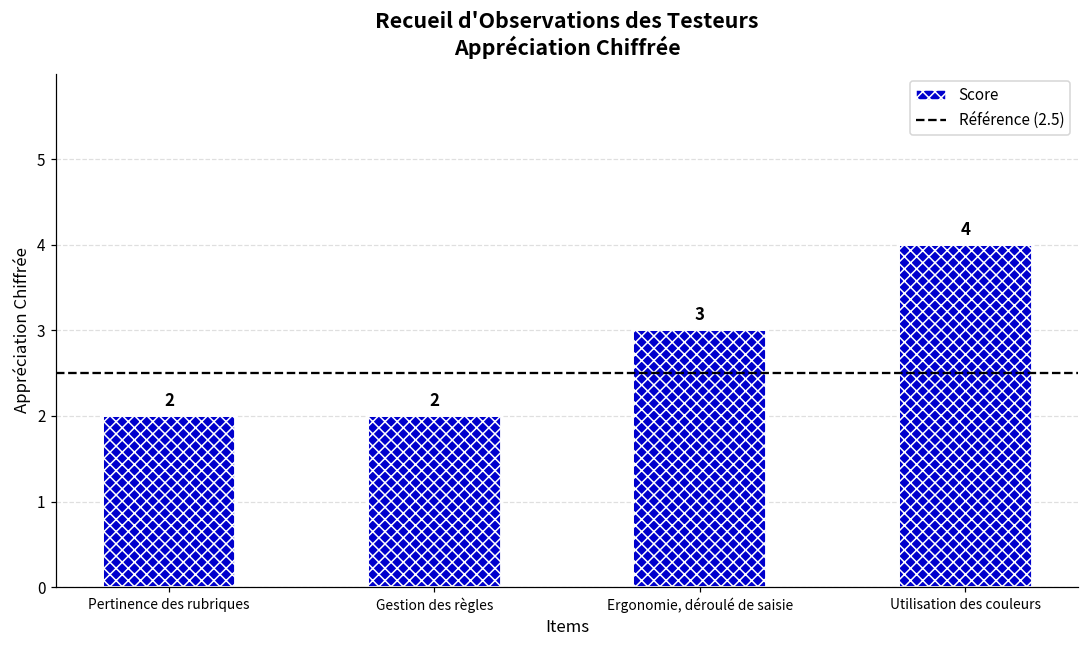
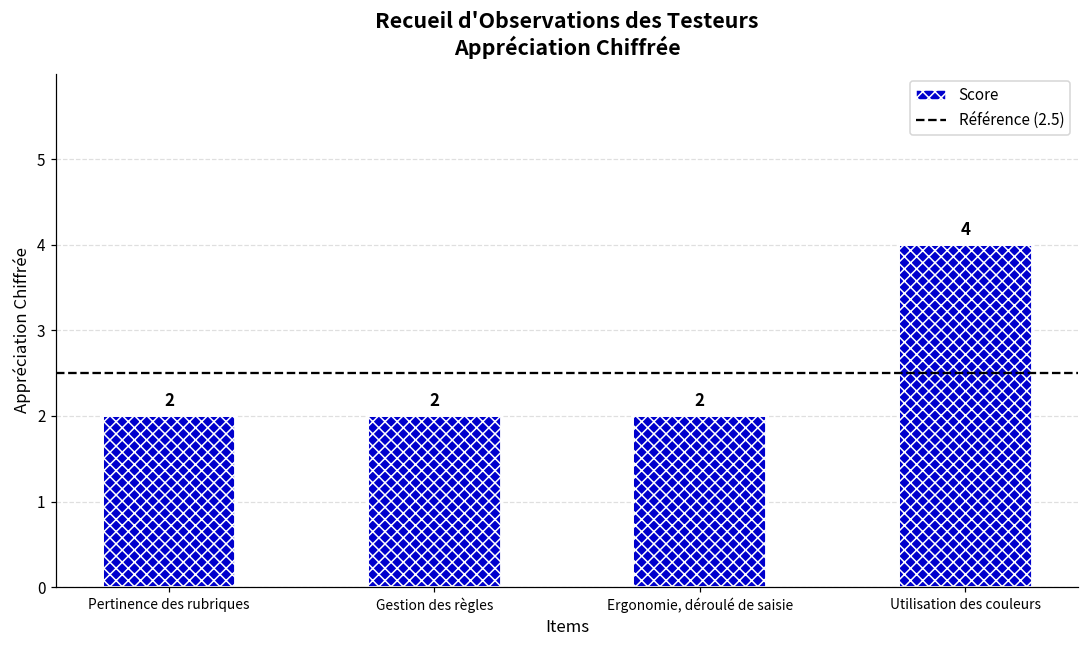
  {
    "Pertinence des rubriques": 2,
    "Gestion des règles": 2,
-   "Ergonomie, déroulé de saisie": 3,
+   "Ergonomie, déroulé de saisie": 2,
    "Utilisation des couleurs": 4
  }
